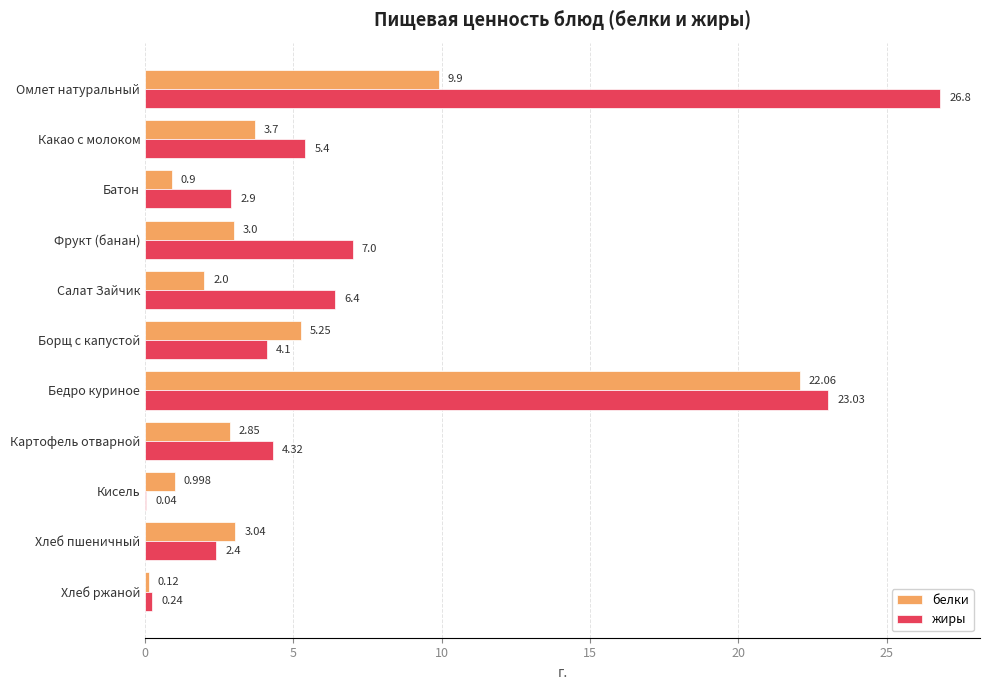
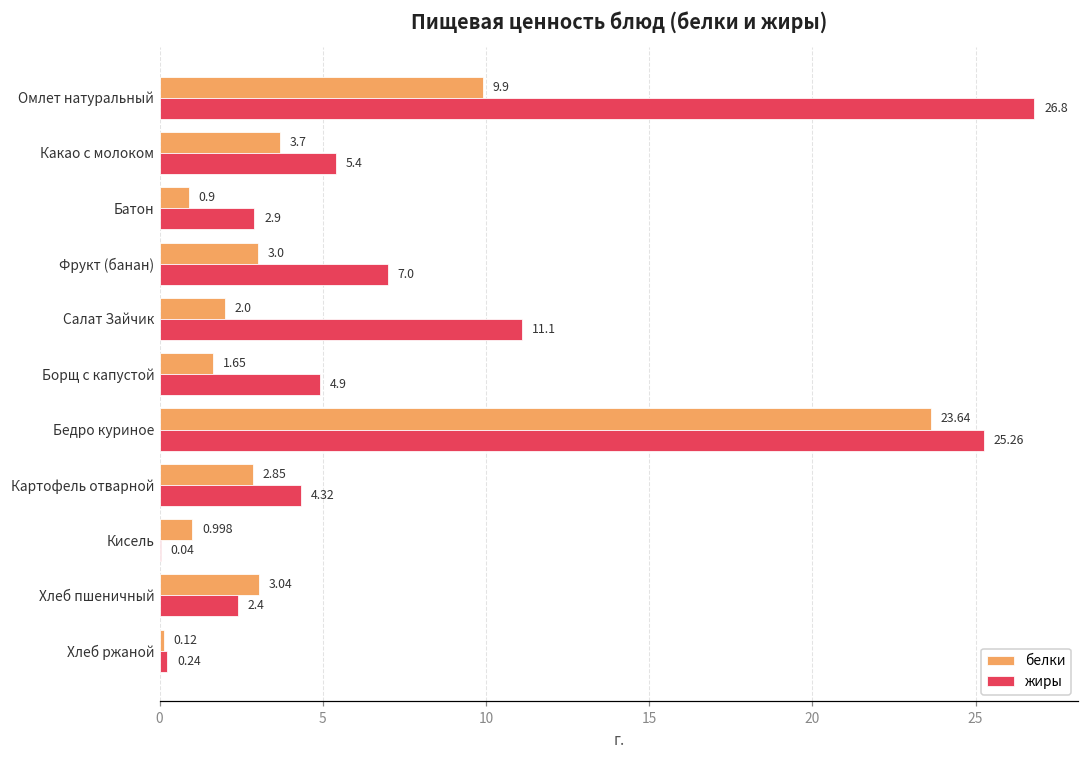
  {
    "белки": {
      "Омлет натуральный": 9.9,
      "Какао с молоком": 3.7,
      "Батон": 0.9,
      "Фрукт (банан)": 3.0,
      "Салат Зайчик": 2.0,
-     "Борщ с капустой": 5.25,
-     "Бедро куриное": 22.06,
+     "Борщ с капустой": 1.65,
+     "Бедро куриное": 23.64,
      "Картофель отварной": 2.85,
      "Кисель": 0.998,
      "Хлеб пшеничный": 3.04,
      "Хлеб ржаной": 0.12
    },
    "жиры": {
      "Омлет натуральный": 26.8,
      "Какао с молоком": 5.4,
      "Батон": 2.9,
      "Фрукт (банан)": 7.0,
-     "Салат Зайчик": 6.4,
-     "Борщ с капустой": 4.1,
-     "Бедро куриное": 23.03,
+     "Салат Зайчик": 11.1,
+     "Борщ с капустой": 4.9,
+     "Бедро куриное": 25.26,
      "Картофель отварной": 4.32,
      "Кисель": 0.04,
      "Хлеб пшеничный": 2.4,
      "Хлеб ржаной": 0.24
    }
  }
